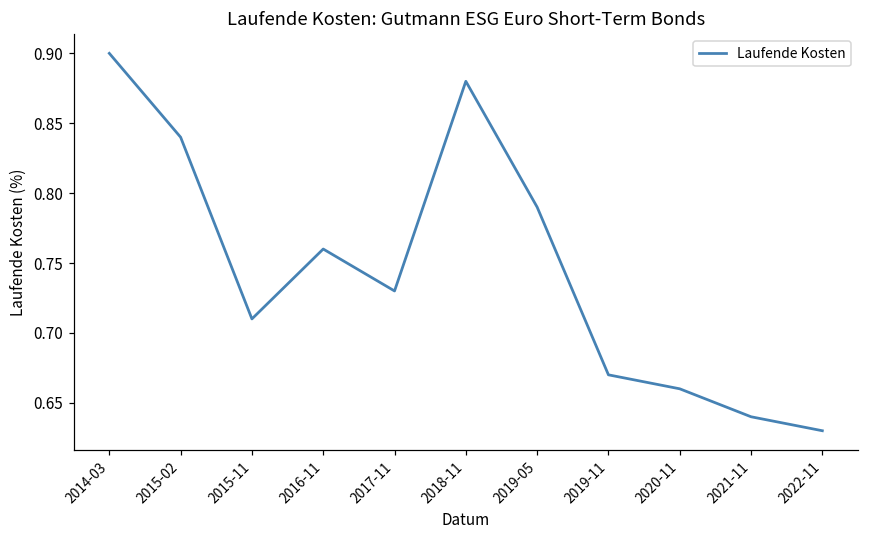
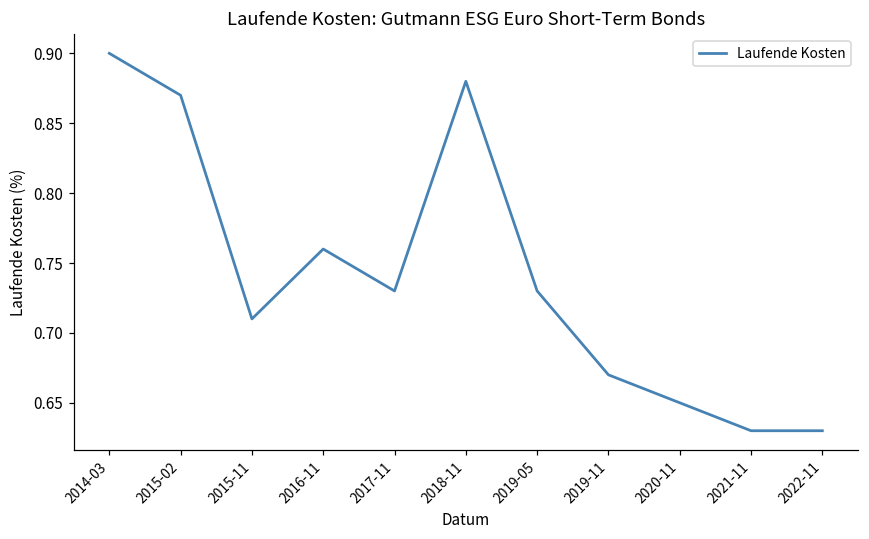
  {
    "2014-03": 0.90,
-   "2015-02": 0.84,
+   "2015-02": 0.87,
    "2015-11": 0.71,
    "2016-11": 0.76,
    "2017-11": 0.73,
    "2018-11": 0.88,
-   "2019-05": 0.79,
+   "2019-05": 0.73,
    "2019-11": 0.67,
-   "2020-11": 0.66,
-   "2021-11": 0.64,
+   "2020-11": 0.65,
+   "2021-11": 0.63,
    "2022-11": 0.63
  }
